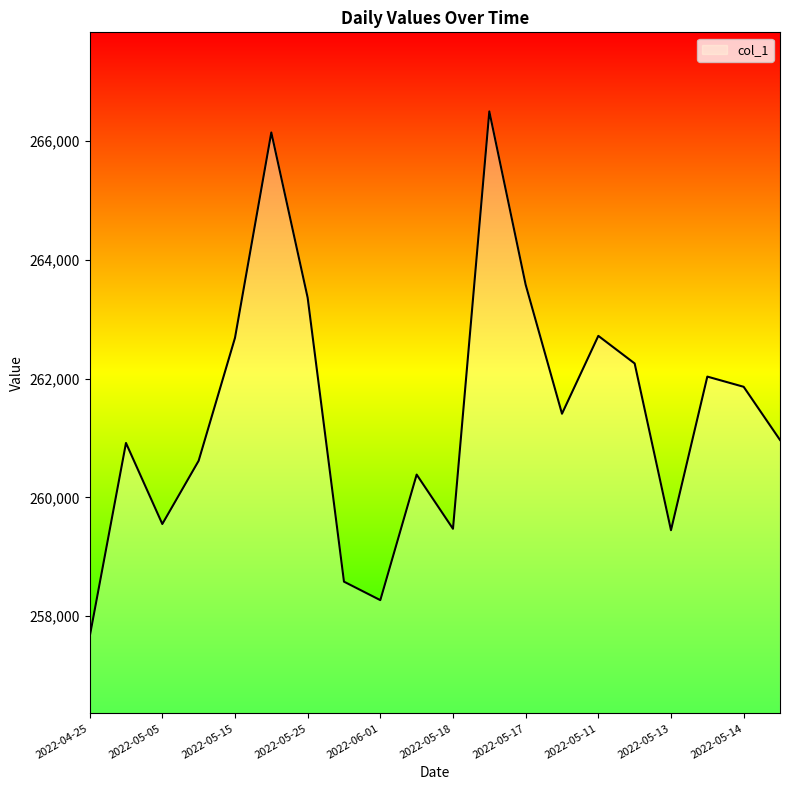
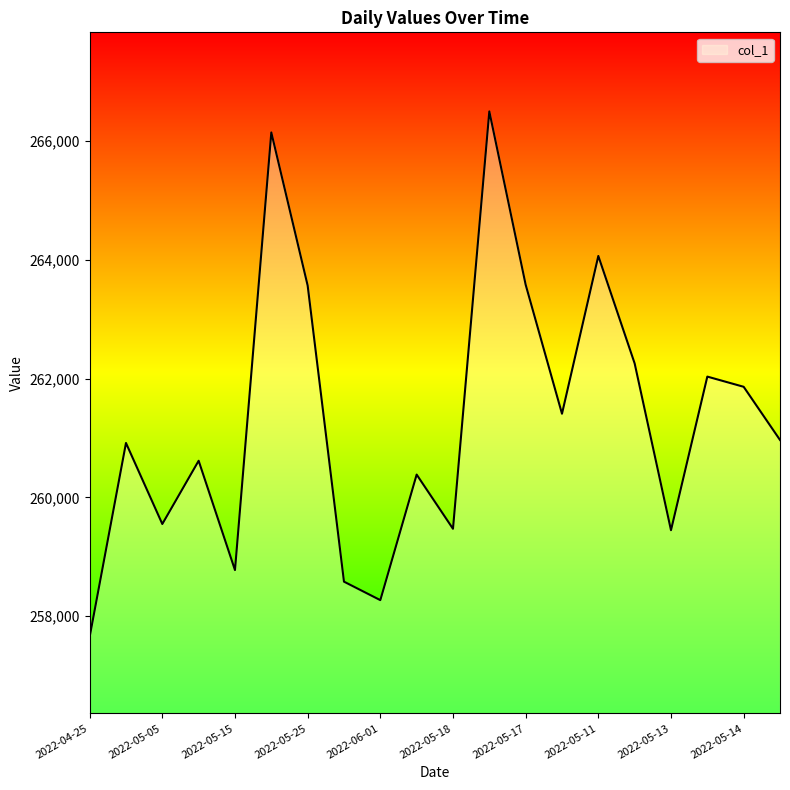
  {
    "2022-04-25": "257,600",
    "2022-05-05": "259,600",
-   "2022-05-15": "262,700",
-   "2022-05-25": "263,400",
+   "2022-05-15": "258,800",
+   "2022-05-25": "263,600",
    "2022-06-01": "258,300",
    "2022-05-18": "259,500",
    "2022-05-17": "263,600",
-   "2022-05-11": "262,700",
+   "2022-05-11": "264,100",
    "2022-05-13": "259,400",
    "2022-05-14": "261,900"
  }
